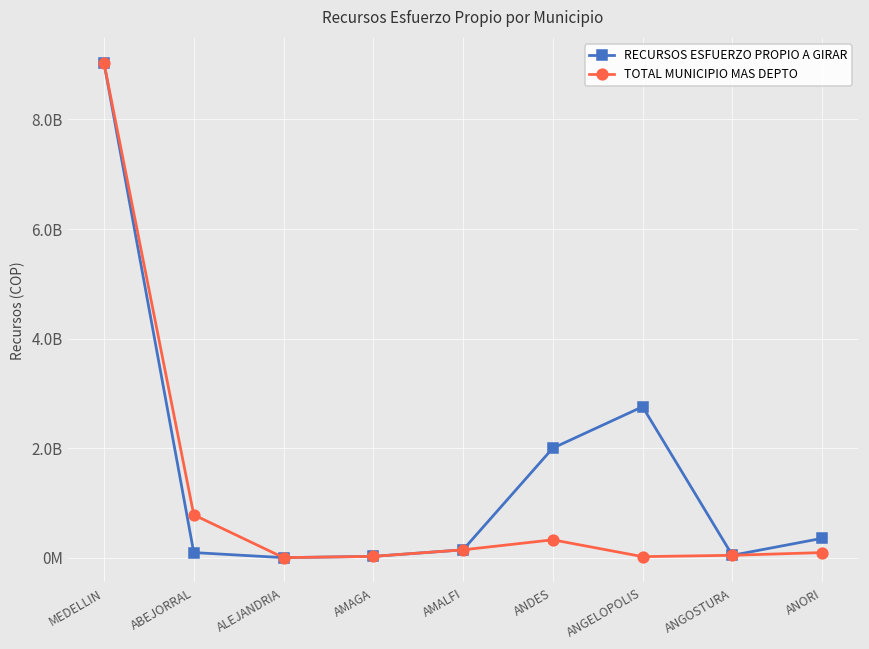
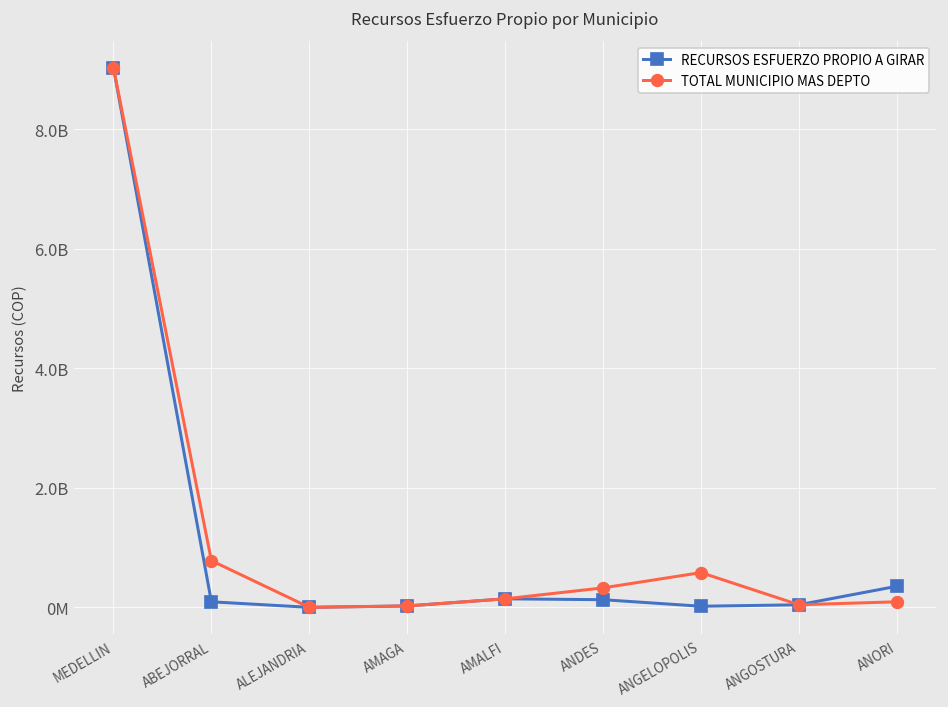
  {
    "RECURSOS ESFUERZO PROPIO A GIRAR": {
      "ABEJORRAL": 100000000,
-     "ANDES": 2000000000,
-     "ANGELOPOLIS": 2800000000,
+     "ANDES": 100000000,
+     "ANGELOPOLIS": 0,
      "ANORI": 400000000
    },
    "TOTAL MUNICIPIO MAS DEPTO": {
      "ABEJORRAL": 800000000,
      "ANDES": 300000000,
-     "ANGELOPOLIS": 0,
+     "ANGELOPOLIS": 600000000,
      "ANORI": 100000000
    }
  }
